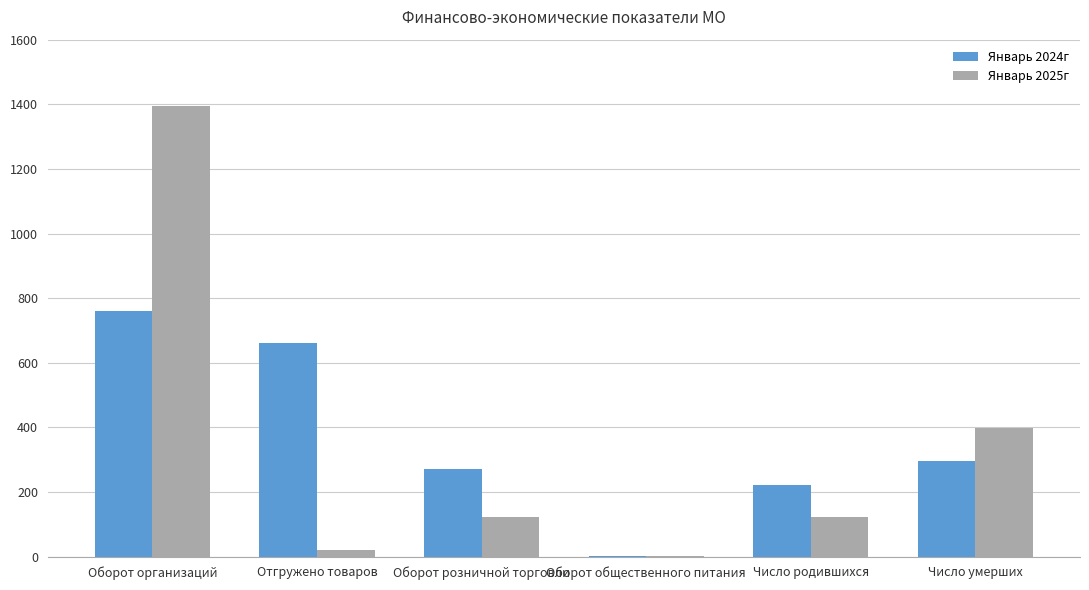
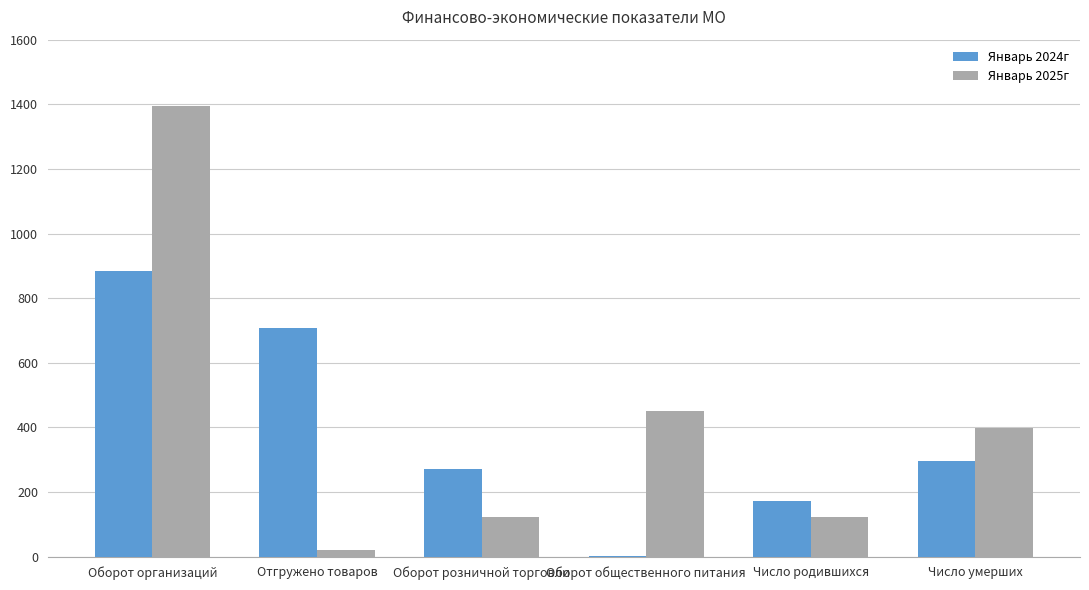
  {
    "Январь 2024г": {
-     "Оборот организаций": 760,
-     "Отгружено товаров": 660,
+     "Оборот организаций": 880,
+     "Отгружено товаров": 710,
      "Оборот розничной торговли": 270,
-     "Число родившихся": 220,
+     "Число родившихся": 170,
      "Число умерших": 290
    },
    "Январь 2025г": {
      "Оборот организаций": 1400,
      "Отгружено товаров": 20,
      "Оборот розничной торговли": 120,
-     "Оборот общественного питания": 0,
+     "Оборот общественного питания": 450,
      "Число родившихся": 120,
      "Число умерших": 400
    }
  }
